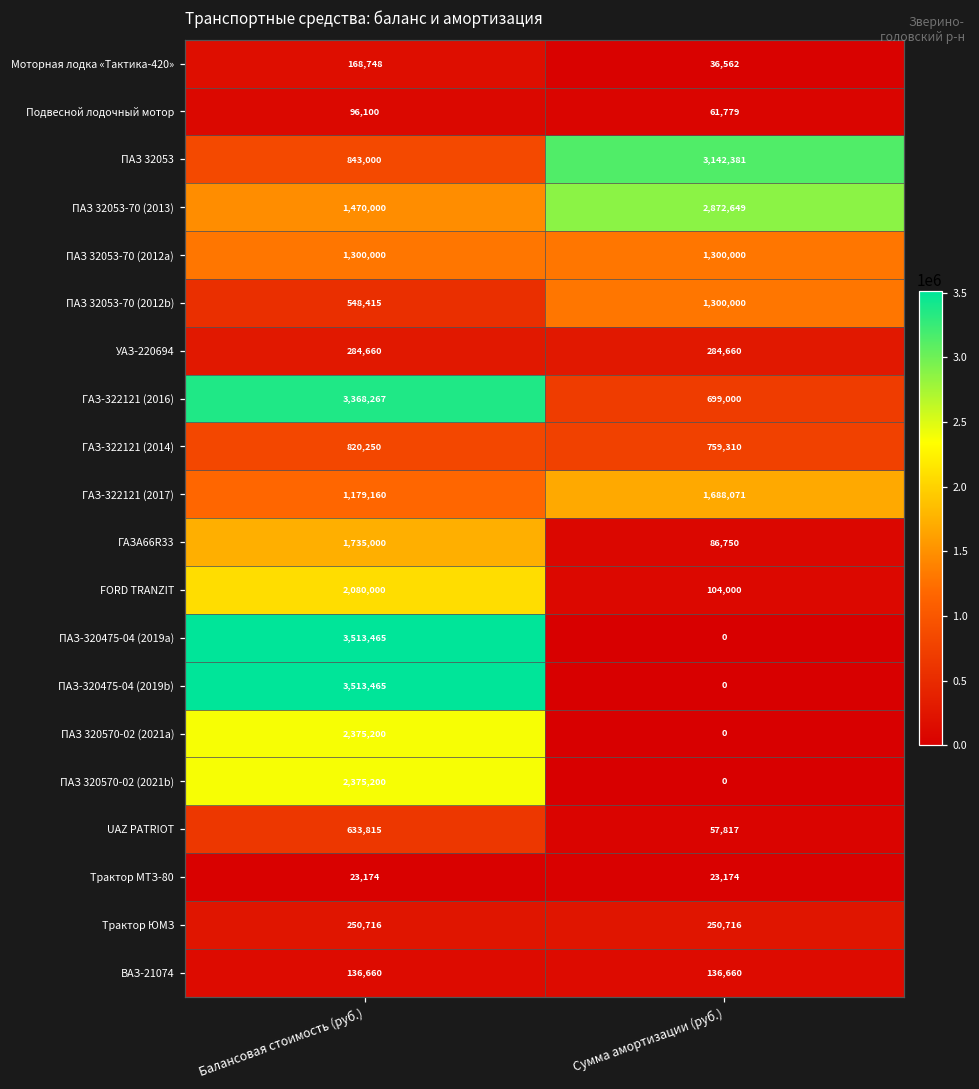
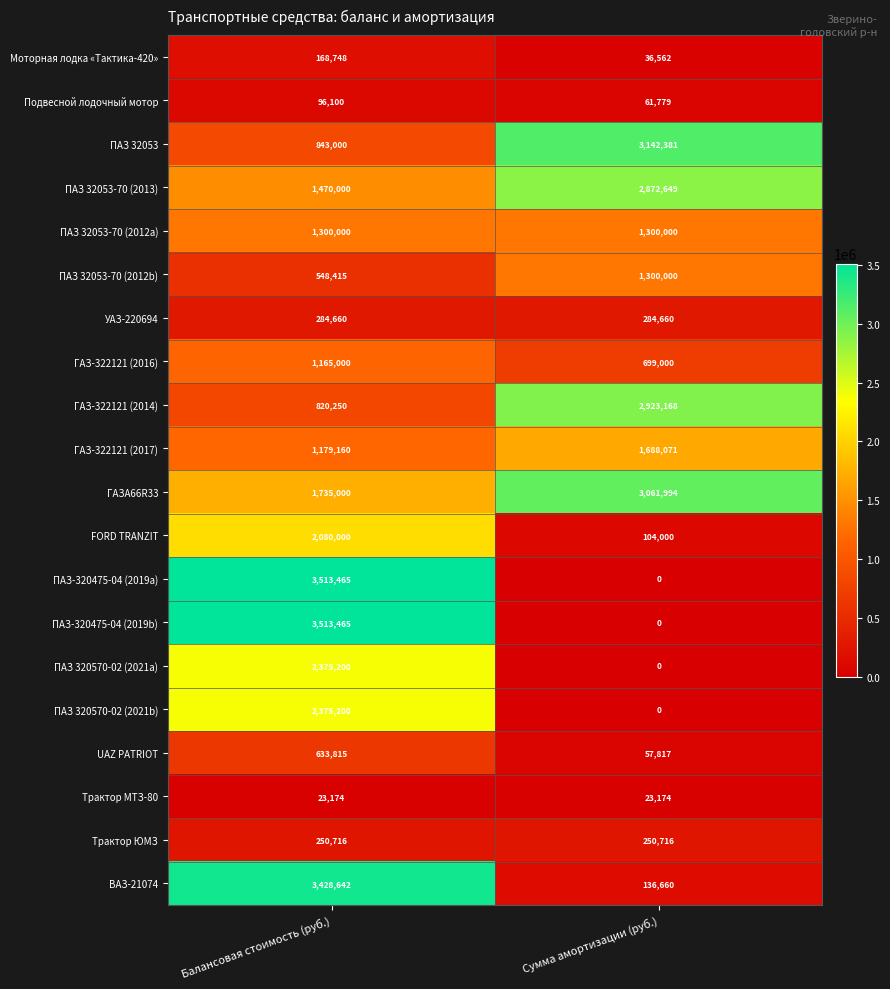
  {
    "Моторная лодка «Тактика-420»": {
      "Балансовая стоимость (руб.)": "168,748",
      "Сумма амортизации (руб.)": "36,562"
    },
    "Подвесной лодочный мотор": {
      "Балансовая стоимость (руб.)": "96,100",
      "Сумма амортизации (руб.)": "61,779"
    },
    "ПАЗ 32053": {
      "Балансовая стоимость (руб.)": "843,000",
      "Сумма амортизации (руб.)": "3,142,381"
    },
    "ПАЗ 32053-70 (2013)": {
      "Балансовая стоимость (руб.)": "1,470,000",
      "Сумма амортизации (руб.)": "2,872,649"
    },
    "ПАЗ 32053-70 (2012a)": {
      "Балансовая стоимость (руб.)": "1,300,000",
      "Сумма амортизации (руб.)": "1,300,000"
    },
    "ПАЗ 32053-70 (2012b)": {
      "Балансовая стоимость (руб.)": "548,415",
      "Сумма амортизации (руб.)": "1,300,000"
    },
    "УАЗ-220694": {
      "Балансовая стоимость (руб.)": "284,660",
      "Сумма амортизации (руб.)": "284,660"
    },
    "ГАЗ-322121 (2016)": {
-     "Балансовая стоимость (руб.)": "3,368,267",
+     "Балансовая стоимость (руб.)": "1,165,000",
      "Сумма амортизации (руб.)": "699,000"
    },
    "ГАЗ-322121 (2014)": {
      "Балансовая стоимость (руб.)": "820,250",
-     "Сумма амортизации (руб.)": "759,310"
+     "Сумма амортизации (руб.)": "2,923,168"
    },
    "ГАЗ-322121 (2017)": {
      "Балансовая стоимость (руб.)": "1,179,160",
      "Сумма амортизации (руб.)": "1,688,071"
    },
    "ГАЗА66R33": {
      "Балансовая стоимость (руб.)": "1,735,000",
-     "Сумма амортизации (руб.)": "86,750"
+     "Сумма амортизации (руб.)": "3,061,994"
    },
    "FORD TRANZIT": {
      "Балансовая стоимость (руб.)": "2,080,000",
      "Сумма амортизации (руб.)": "104,000"
    },
    "ПАЗ-320475-04 (2019a)": {
      "Балансовая стоимость (руб.)": "3,513,465",
      "Сумма амортизации (руб.)": "0"
    },
    "ПАЗ-320475-04 (2019b)": {
      "Балансовая стоимость (руб.)": "3,513,465",
      "Сумма амортизации (руб.)": "0"
    },
    "ПАЗ 320570-02 (2021a)": {
      "Балансовая стоимость (руб.)": "2,375,200",
      "Сумма амортизации (руб.)": "0"
    },
    "ПАЗ 320570-02 (2021b)": {
      "Балансовая стоимость (руб.)": "2,375,200",
      "Сумма амортизации (руб.)": "0"
    },
    "UAZ PATRIOT": {
      "Балансовая стоимость (руб.)": "633,815",
      "Сумма амортизации (руб.)": "57,817"
    },
    "Трактор МТЗ-80": {
      "Балансовая стоимость (руб.)": "23,174",
      "Сумма амортизации (руб.)": "23,174"
    },
    "Трактор ЮМЗ": {
      "Балансовая стоимость (руб.)": "250,716",
      "Сумма амортизации (руб.)": "250,716"
    },
    "ВАЗ-21074": {
-     "Балансовая стоимость (руб.)": "136,660",
+     "Балансовая стоимость (руб.)": "3,428,642",
      "Сумма амортизации (руб.)": "136,660"
    }
  }
